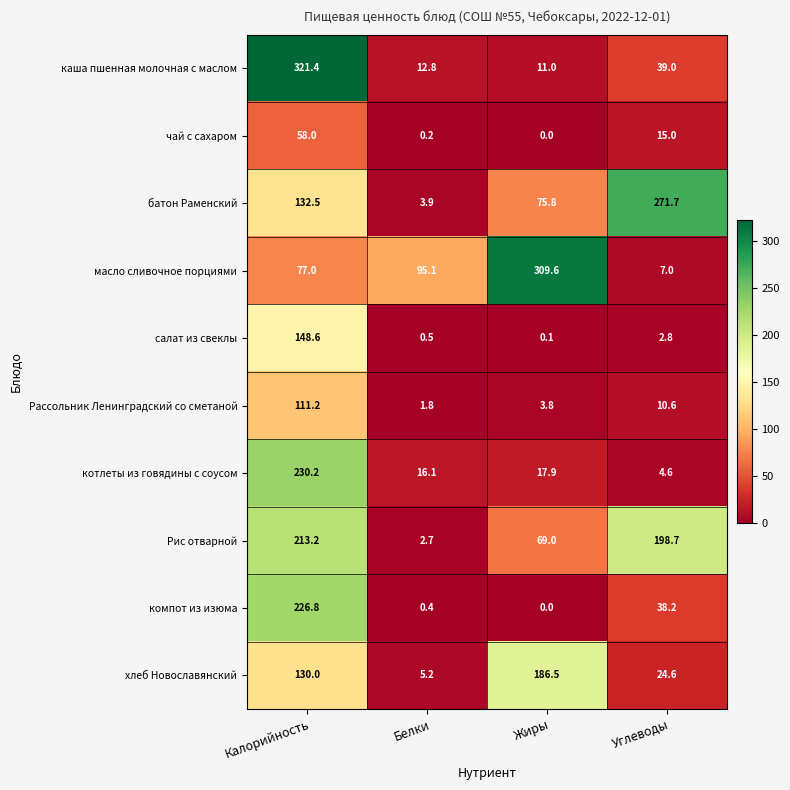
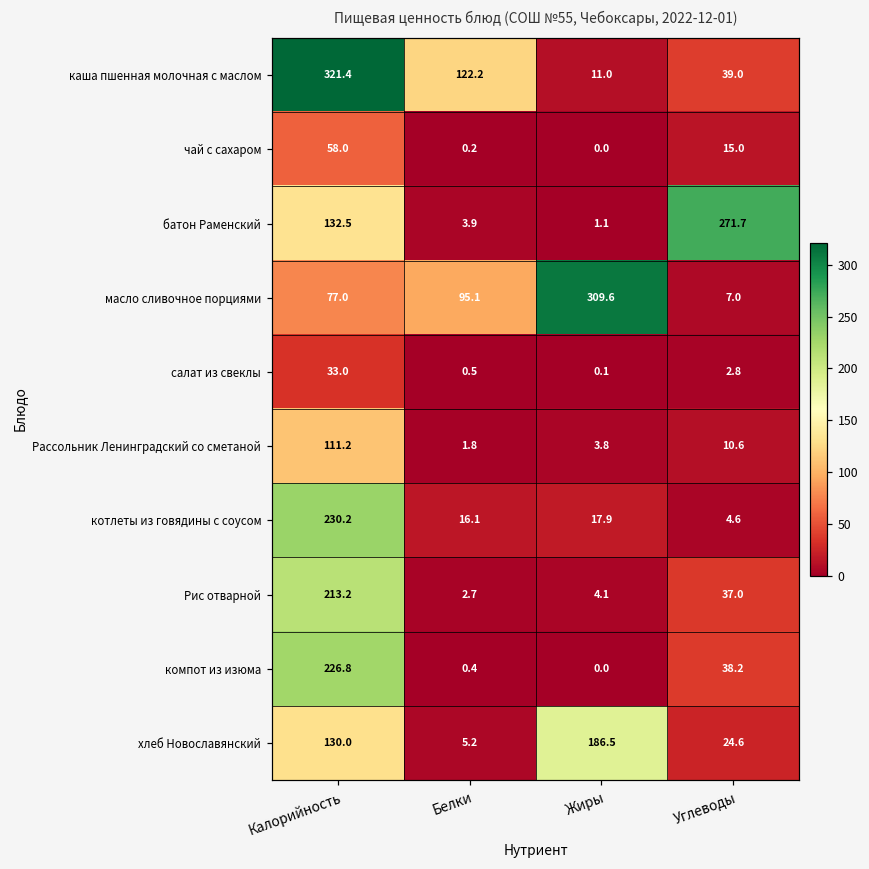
  {
    "каша пшенная молочная с маслом": {
      "Калорийность": 321.4,
-     "Белки": 12.8,
+     "Белки": 122.2,
      "Жиры": 11.0,
      "Углеводы": 39.0
    },
    "чай с сахаром": {
      "Калорийность": 58.0,
      "Белки": 0.2,
      "Жиры": 0.0,
      "Углеводы": 15.0
    },
    "батон Раменский": {
      "Калорийность": 132.5,
      "Белки": 3.9,
-     "Жиры": 75.8,
+     "Жиры": 1.1,
      "Углеводы": 271.7
    },
    "масло сливочное порциями": {
      "Калорийность": 77.0,
      "Белки": 95.1,
      "Жиры": 309.6,
      "Углеводы": 7.0
    },
    "салат из свеклы": {
-     "Калорийность": 148.6,
+     "Калорийность": 33.0,
      "Белки": 0.5,
      "Жиры": 0.1,
      "Углеводы": 2.8
    },
    "Рассольник Ленинградский со сметаной": {
      "Калорийность": 111.2,
      "Белки": 1.8,
      "Жиры": 3.8,
      "Углеводы": 10.6
    },
    "котлеты из говядины с соусом": {
      "Калорийность": 230.2,
      "Белки": 16.1,
      "Жиры": 17.9,
      "Углеводы": 4.6
    },
    "Рис отварной": {
      "Калорийность": 213.2,
      "Белки": 2.7,
-     "Жиры": 69.0,
-     "Углеводы": 198.7
+     "Жиры": 4.1,
+     "Углеводы": 37.0
    },
    "компот из изюма": {
      "Калорийность": 226.8,
      "Белки": 0.4,
      "Жиры": 0.0,
      "Углеводы": 38.2
    },
    "хлеб Новославянский": {
      "Калорийность": 130.0,
      "Белки": 5.2,
      "Жиры": 186.5,
      "Углеводы": 24.6
    }
  }
